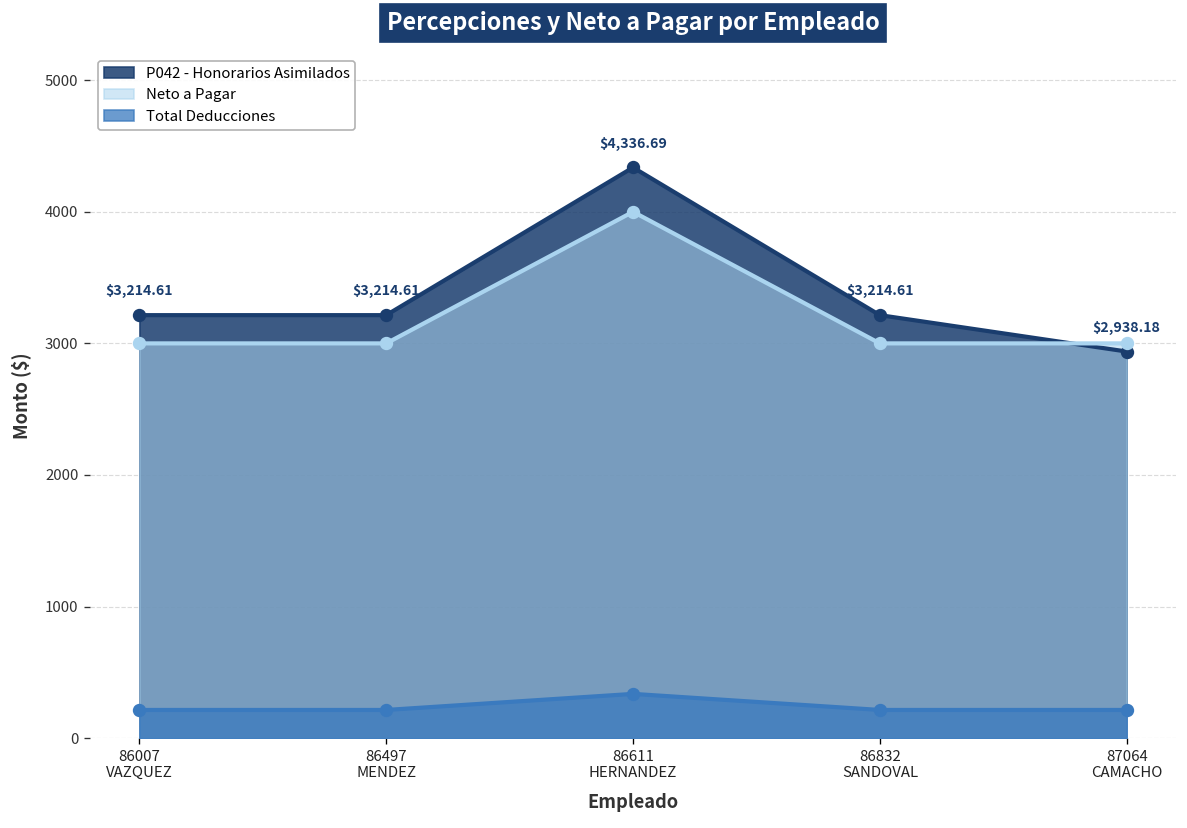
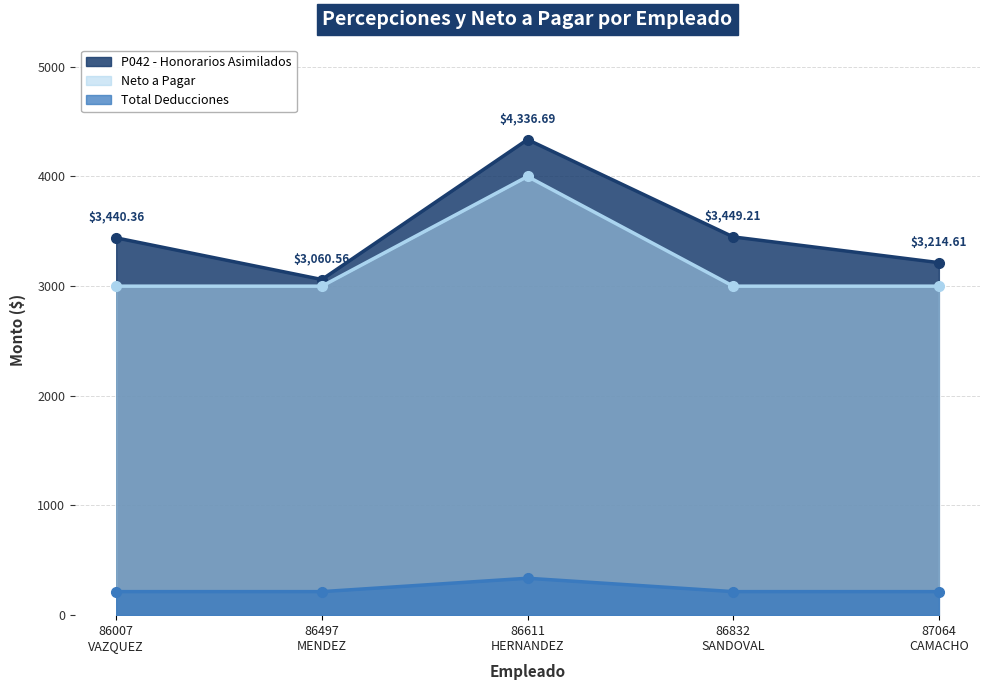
  {
    "P042 - Honorarios Asimilados": {
-     "86007 VAZQUEZ": "$3,214.61",
-     "86497 MENDEZ": "$3,214.61",
+     "86007 VAZQUEZ": "$3,440.36",
+     "86497 MENDEZ": "$3,060.56",
      "86611 HERNANDEZ": "$4,336.69",
-     "86832 SANDOVAL": "$3,214.61",
-     "87064 CAMACHO": "$2,938.18"
+     "86832 SANDOVAL": "$3,449.21",
+     "87064 CAMACHO": "$3,214.61"
    },
    "Neto a Pagar": {
      "86007 VAZQUEZ": "3000",
      "86497 MENDEZ": "3000",
      "86611 HERNANDEZ": "4000",
      "86832 SANDOVAL": "3000",
      "87064 CAMACHO": "3000"
    },
    "Total Deducciones": {
      "86007 VAZQUEZ": "210",
      "86497 MENDEZ": "210",
      "86611 HERNANDEZ": "340",
      "86832 SANDOVAL": "210",
      "87064 CAMACHO": "210"
    }
  }
